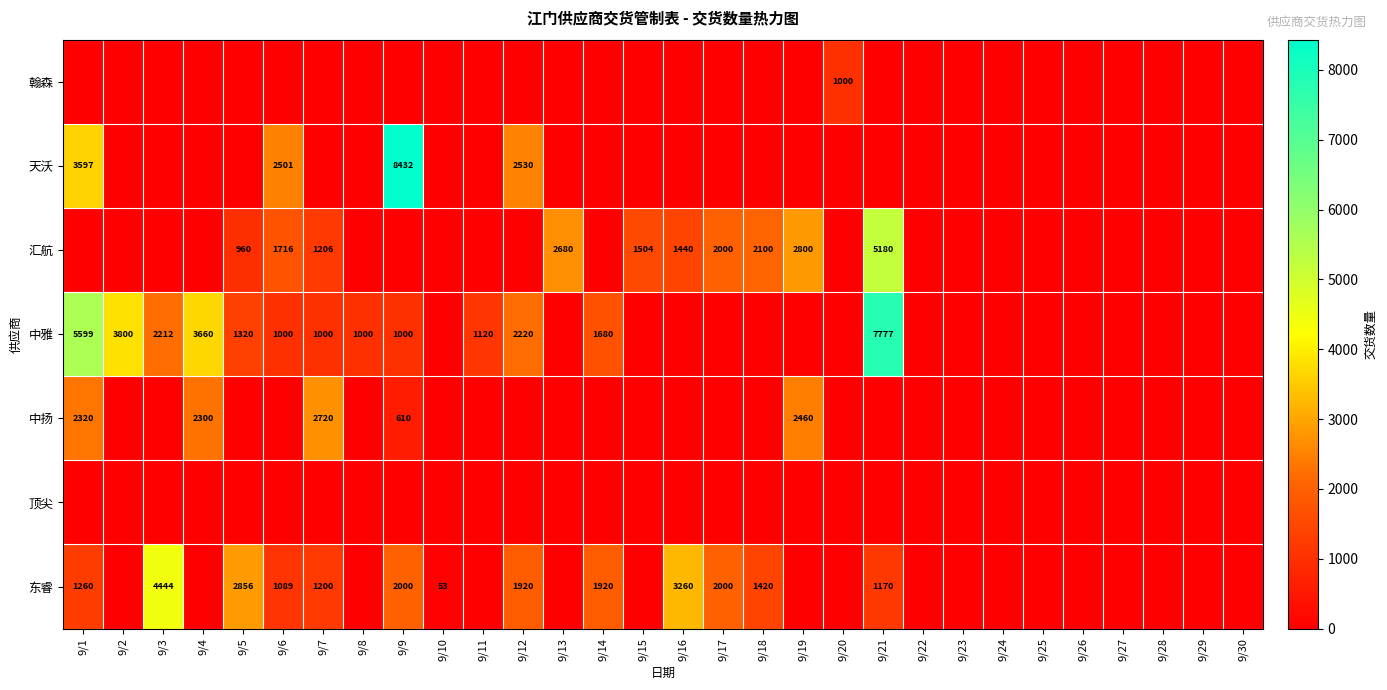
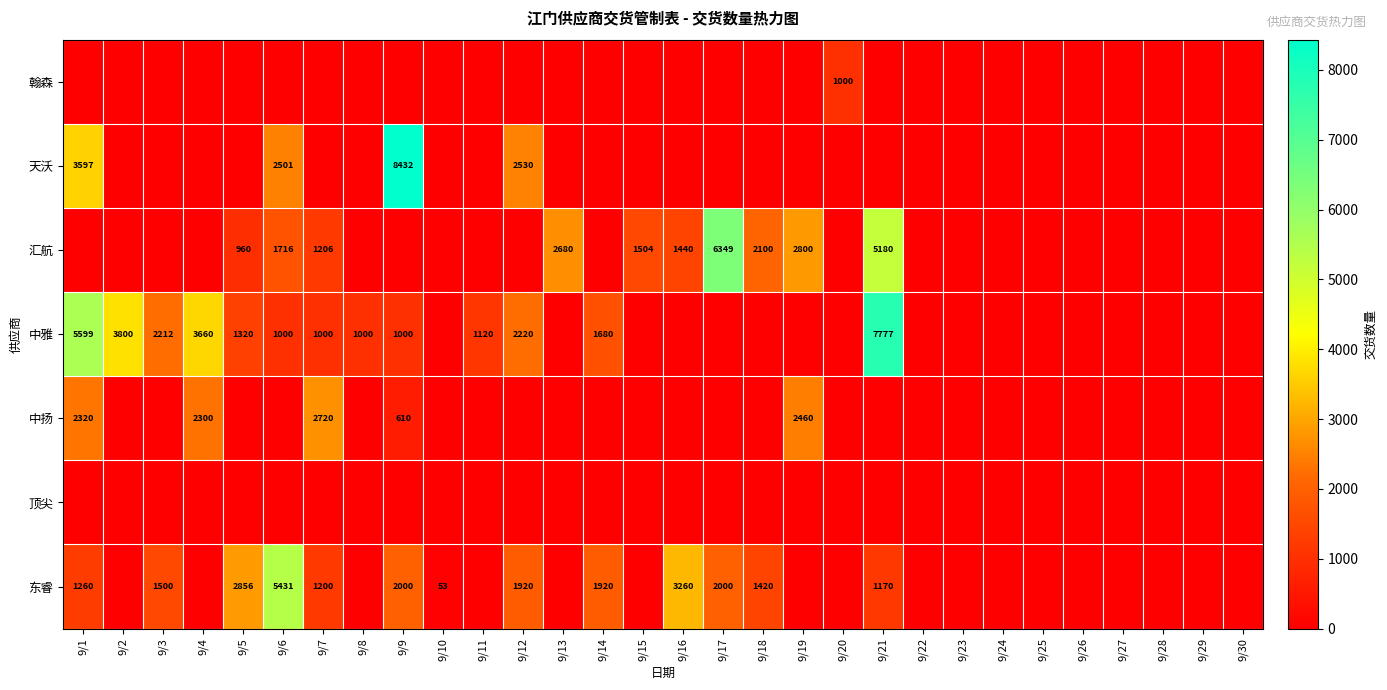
  {
    "翰森": {
      "9/20": 1000
    },
    "天沃": {
      "9/1": 3597,
      "9/6": 2501,
      "9/9": 8432,
      "9/12": 2530
    },
    "汇航": {
      "9/5": 960,
      "9/6": 1716,
      "9/7": 1206,
      "9/13": 2680,
      "9/15": 1504,
      "9/16": 1440,
-     "9/17": 2000,
+     "9/17": 6349,
      "9/18": 2100,
      "9/19": 2800,
      "9/21": 5180
    },
    "中雅": {
      "9/1": 5599,
      "9/2": 3800,
      "9/3": 2212,
      "9/4": 3660,
      "9/5": 1320,
      "9/6": 1000,
      "9/7": 1000,
      "9/8": 1000,
      "9/9": 1000,
      "9/11": 1120,
      "9/12": 2220,
      "9/14": 1680,
      "9/21": 7777
    },
    "中扬": {
      "9/1": 2320,
      "9/4": 2300,
      "9/7": 2720,
      "9/9": 610,
      "9/19": 2460
    },
    "东睿": {
      "9/1": 1260,
-     "9/3": 4444,
+     "9/3": 1500,
      "9/5": 2856,
-     "9/6": 1089,
+     "9/6": 5431,
      "9/7": 1200,
      "9/9": 2000,
      "9/10": 53,
      "9/12": 1920,
      "9/14": 1920,
      "9/16": 3260,
      "9/17": 2000,
      "9/18": 1420,
      "9/21": 1170
    }
  }
